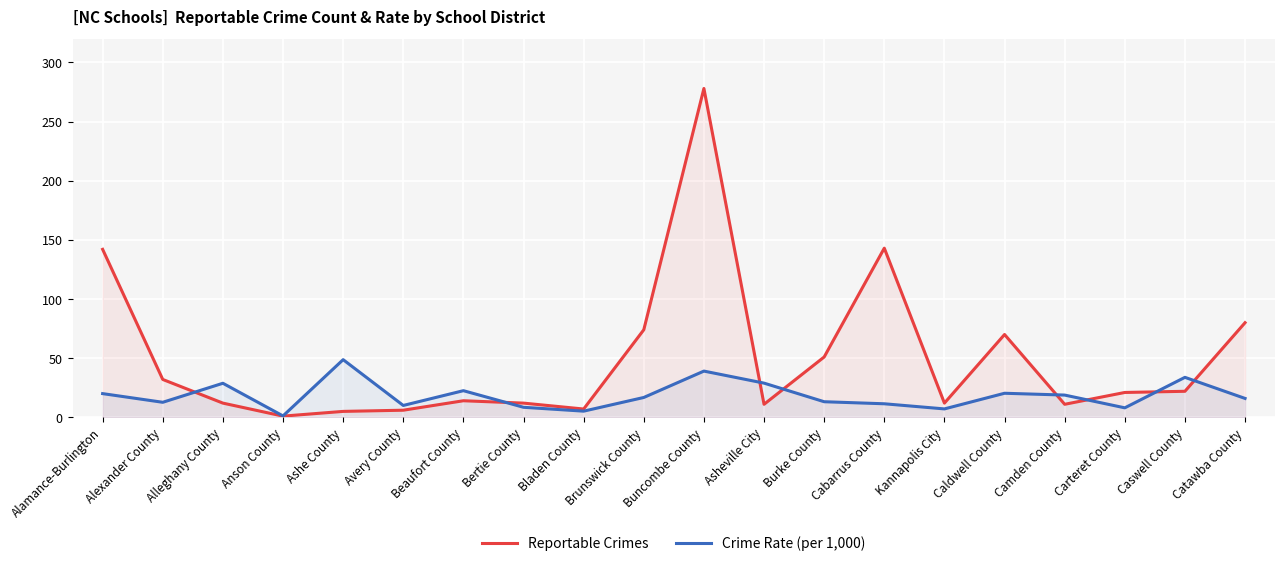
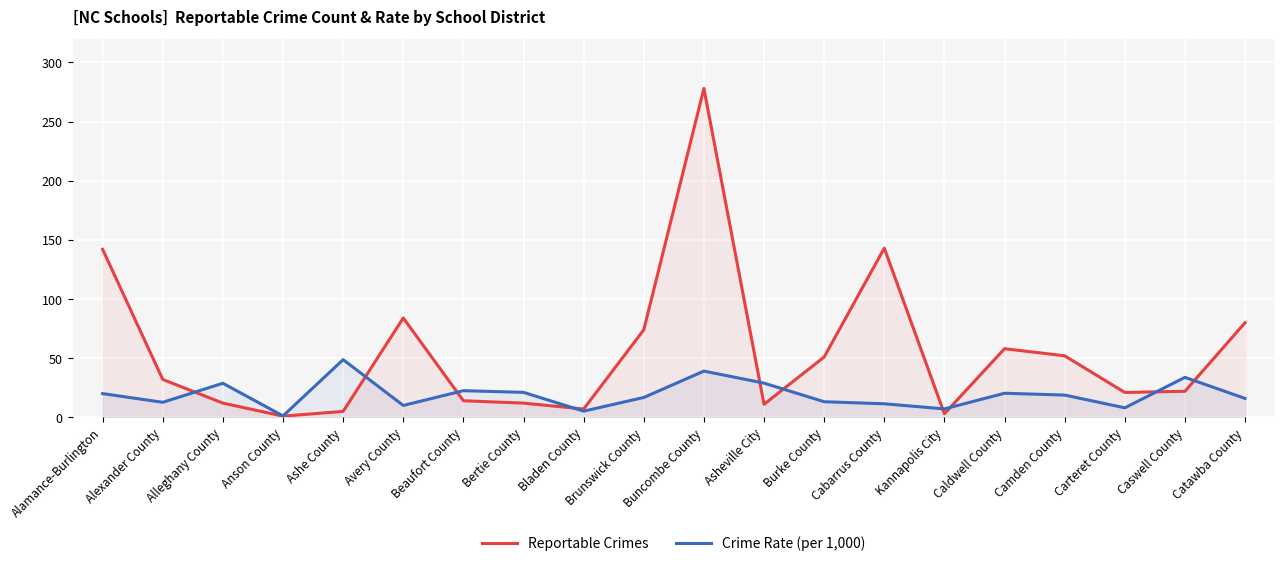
  {
    "Reportable Crimes": {
      "Alamance-Burlington": 142,
      "Alexander County": 32,
      "Alleghany County": 12,
      "Ashe County": 5,
-     "Avery County": 6,
+     "Avery County": 84,
      "Beaufort County": 14,
      "Bertie County": 12,
      "Brunswick County": 74,
      "Buncombe County": 278,
      "Asheville City": 11,
      "Burke County": 51,
      "Cabarrus County": 143,
-     "Kannapolis City": 12,
-     "Caldwell County": 70,
-     "Camden County": 11,
+     "Kannapolis City": 3,
+     "Caldwell County": 58,
+     "Camden County": 52,
      "Carteret County": 21,
      "Caswell County": 22,
      "Catawba County": 80
    },
    "Crime Rate (per 1,000)": {
      "Alamance-Burlington": 20,
      "Alexander County": 13,
      "Alleghany County": 29,
      "Ashe County": 49,
      "Avery County": 10,
      "Beaufort County": 23,
-     "Bertie County": 8,
+     "Bertie County": 21,
      "Brunswick County": 17,
      "Buncombe County": 39,
      "Asheville City": 29,
      "Burke County": 13,
      "Cabarrus County": 11,
      "Kannapolis City": 7,
      "Caldwell County": 20,
      "Camden County": 19,
      "Carteret County": 8,
      "Caswell County": 34,
      "Catawba County": 16
    }
  }
